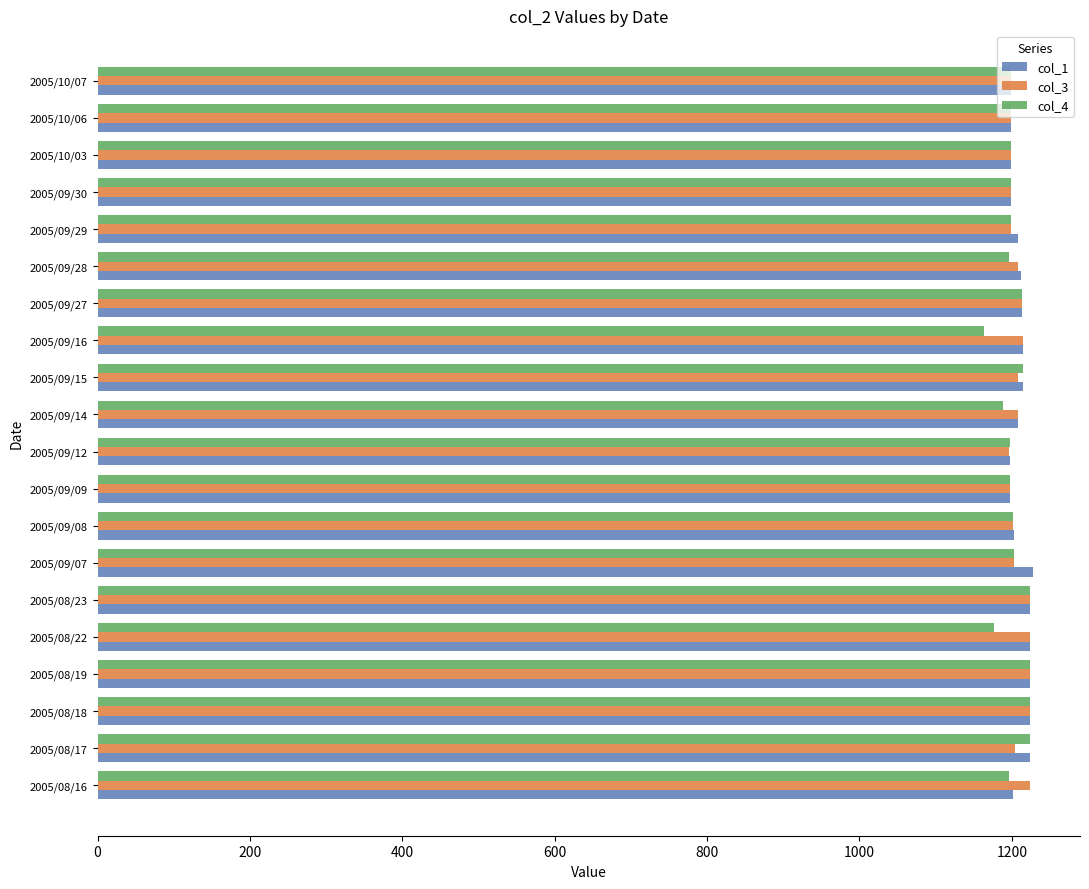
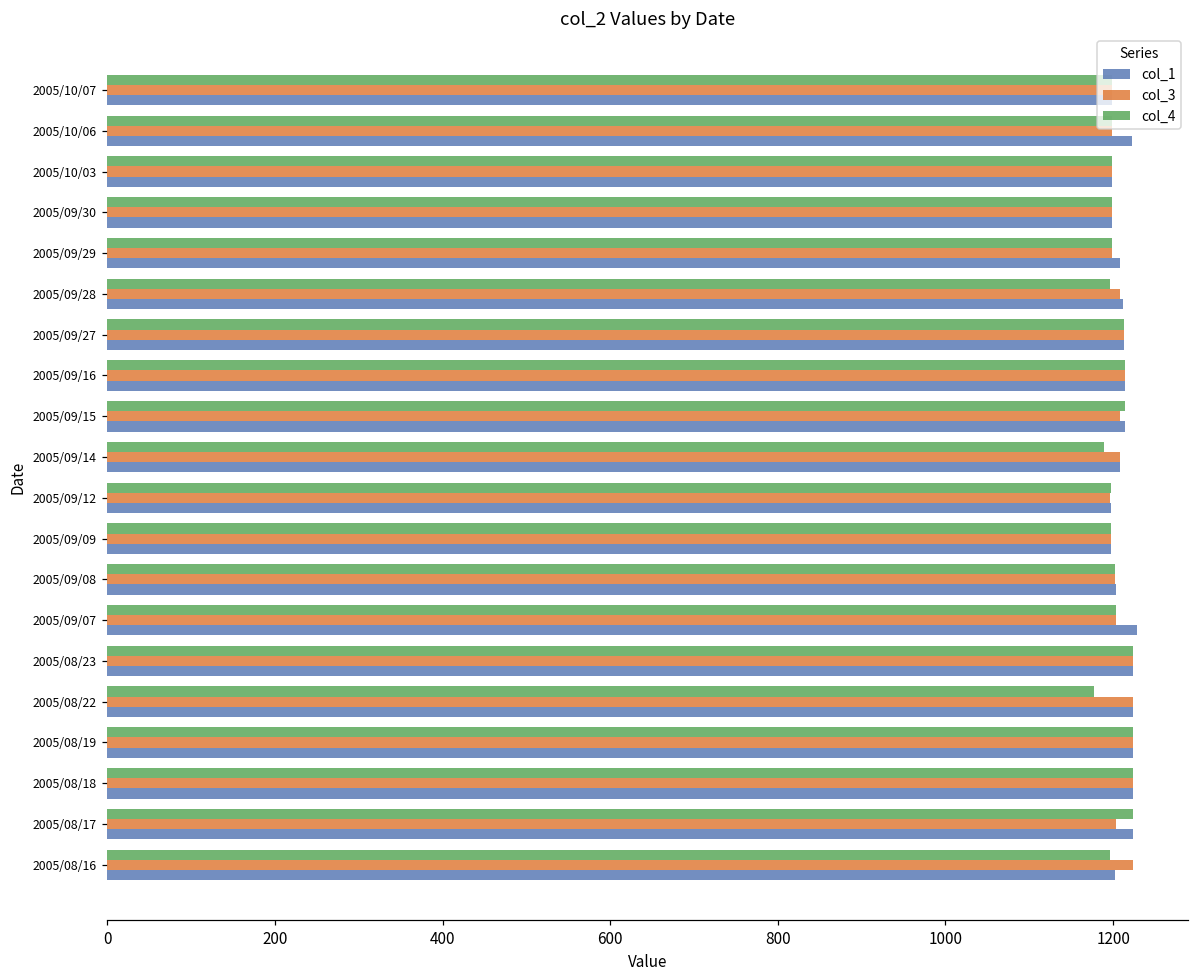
  {
    "col_1": {
-     "2005/10/06": 1200,
+     "2005/10/06": 1220,
      "2005/10/03": 1200,
      "2005/09/30": 1200,
      "2005/09/29": 1210,
      "2005/09/28": 1210,
      "2005/09/27": 1210,
      "2005/09/16": 1210,
      "2005/09/15": 1210,
      "2005/09/14": 1210,
      "2005/09/12": 1200,
      "2005/09/09": 1200,
      "2005/09/08": 1200,
      "2005/09/07": 1230,
      "2005/08/23": 1220,
      "2005/08/22": 1220,
      "2005/08/19": 1220,
      "2005/08/18": 1220,
      "2005/08/17": 1220,
      "2005/08/16": 1200
    },
    "col_3": {
      "2005/10/06": 1200,
      "2005/10/03": 1200,
      "2005/09/30": 1200,
      "2005/09/29": 1200,
      "2005/09/28": 1210,
      "2005/09/27": 1210,
      "2005/09/16": 1210,
      "2005/09/15": 1210,
      "2005/09/14": 1210,
      "2005/09/12": 1200,
      "2005/09/09": 1200,
      "2005/09/08": 1200,
      "2005/09/07": 1200,
      "2005/08/23": 1220,
      "2005/08/22": 1220,
      "2005/08/19": 1220,
      "2005/08/18": 1220,
      "2005/08/17": 1200,
      "2005/08/16": 1220
    },
    "col_4": {
      "2005/10/03": 1200,
      "2005/09/30": 1200,
      "2005/09/29": 1200,
      "2005/09/28": 1200,
      "2005/09/27": 1210,
-     "2005/09/16": 1160,
+     "2005/09/16": 1210,
      "2005/09/15": 1210,
      "2005/09/14": 1190,
      "2005/09/12": 1200,
      "2005/09/09": 1200,
      "2005/09/08": 1200,
      "2005/09/07": 1200,
      "2005/08/23": 1220,
      "2005/08/22": 1180,
      "2005/08/19": 1220,
      "2005/08/18": 1220,
      "2005/08/17": 1220,
      "2005/08/16": 1200
    }
  }
